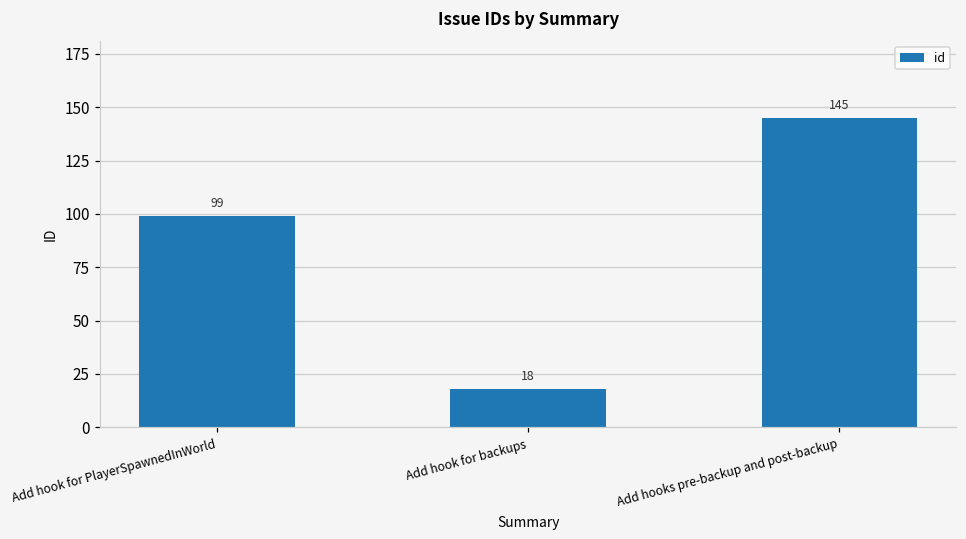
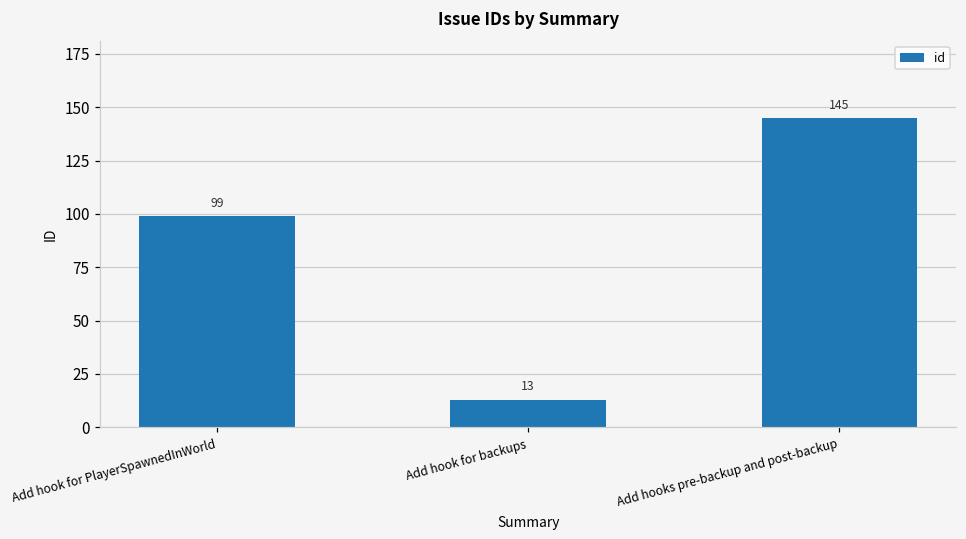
  {
    "Add hook for PlayerSpawnedInWorld": 99,
-   "Add hook for backups": 18,
+   "Add hook for backups": 13,
    "Add hooks pre-backup and post-backup": 145
  }
